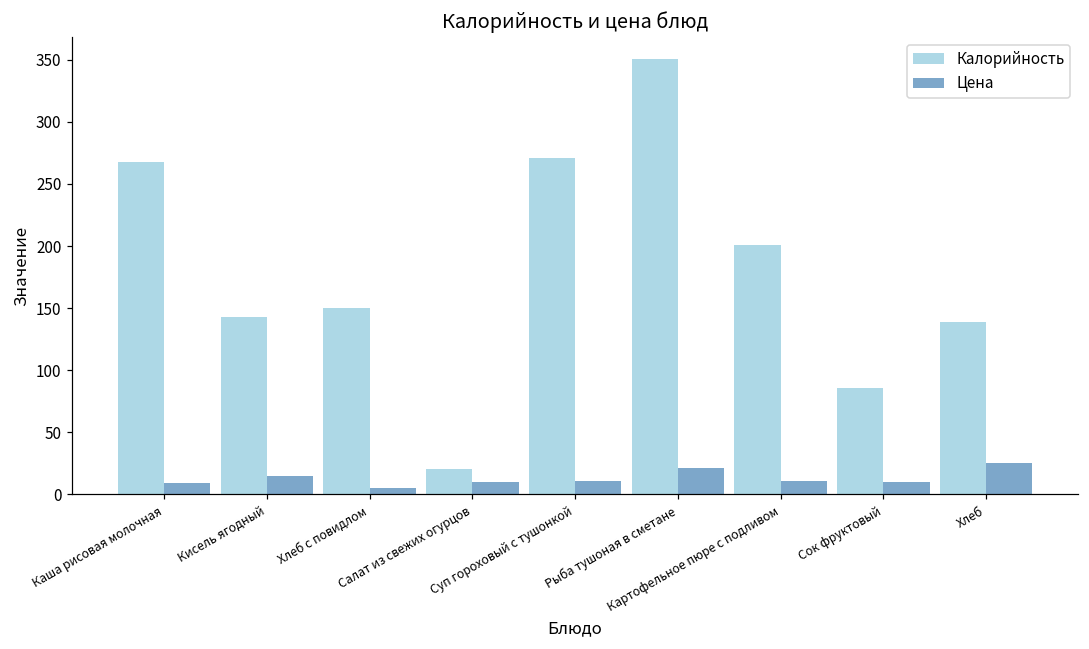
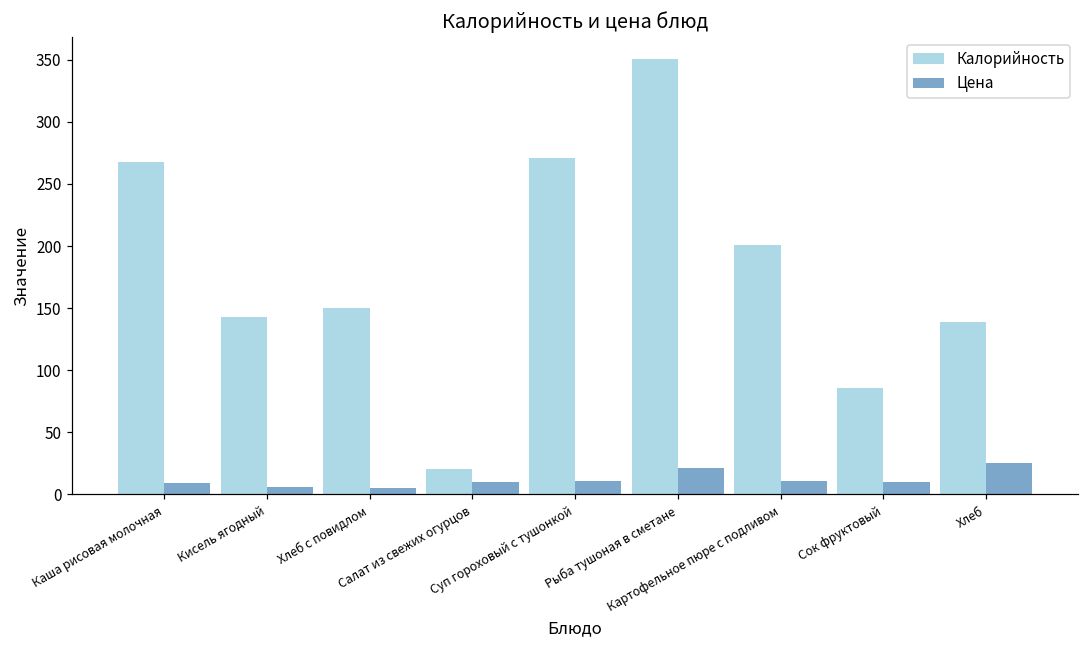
  {
    "Калорийность": {
      "Каша рисовая молочная": 268,
      "Кисель ягодный": 143,
      "Хлеб с повидлом": 150,
      "Салат из свежих огурцов": 20,
      "Суп гороховый с тушонкой": 271,
      "Рыба тушоная в сметане": 351,
      "Картофельное пюре с подливом": 201,
      "Сок фруктовый": 86,
      "Хлеб": 139
    },
    "Цена": {
      "Каша рисовая молочная": 9,
-     "Кисель ягодный": 15,
+     "Кисель ягодный": 6,
      "Хлеб с повидлом": 5,
      "Салат из свежих огурцов": 10,
      "Суп гороховый с тушонкой": 11,
      "Рыба тушоная в сметане": 21,
      "Картофельное пюре с подливом": 11,
      "Сок фруктовый": 10,
      "Хлеб": 25
    }
  }
